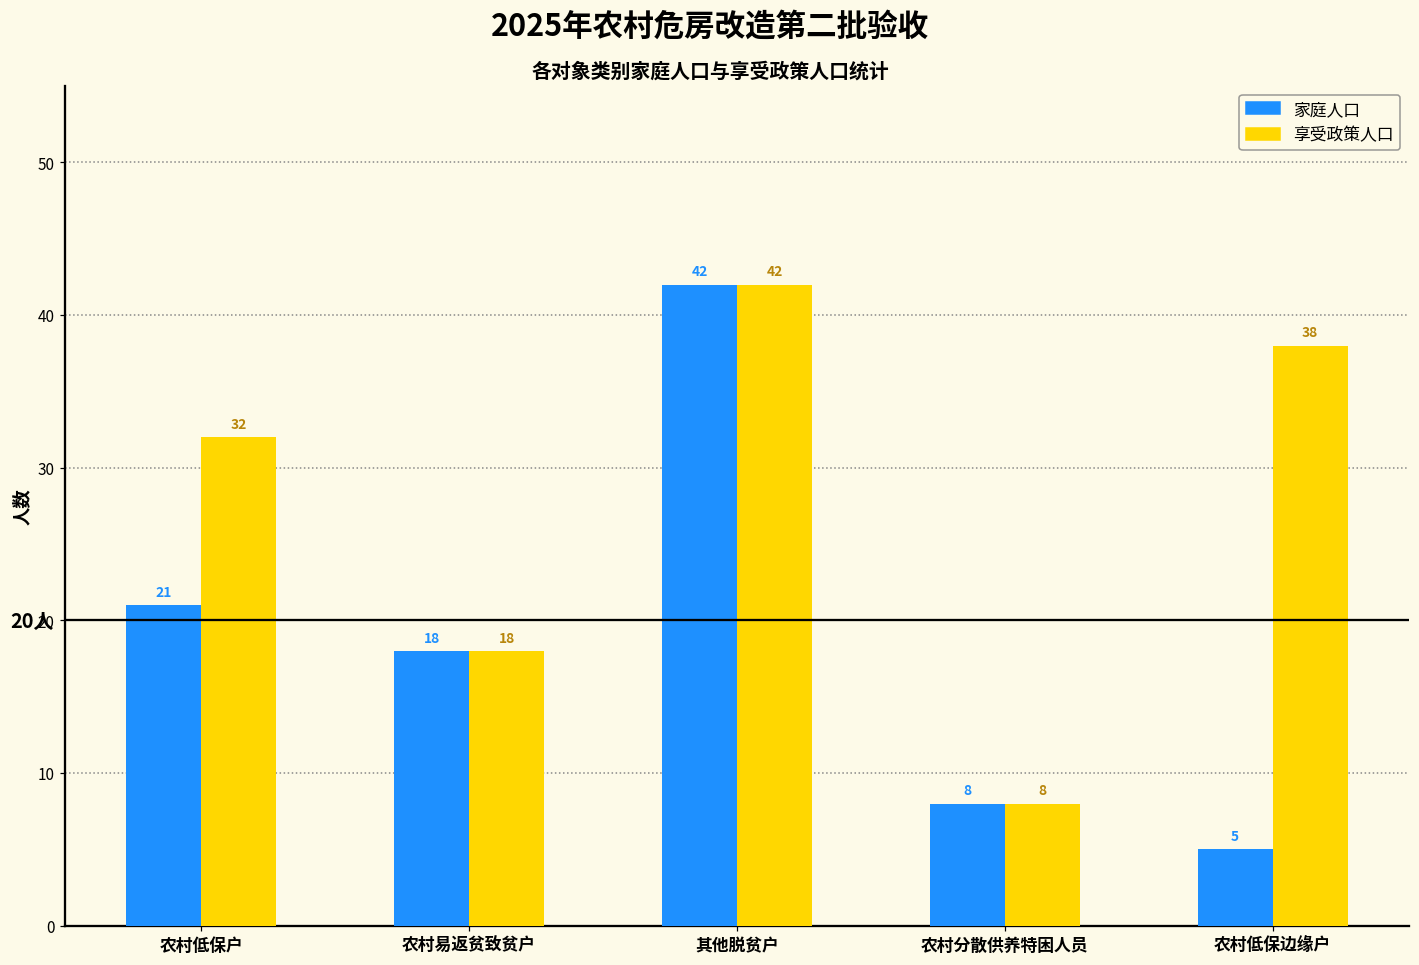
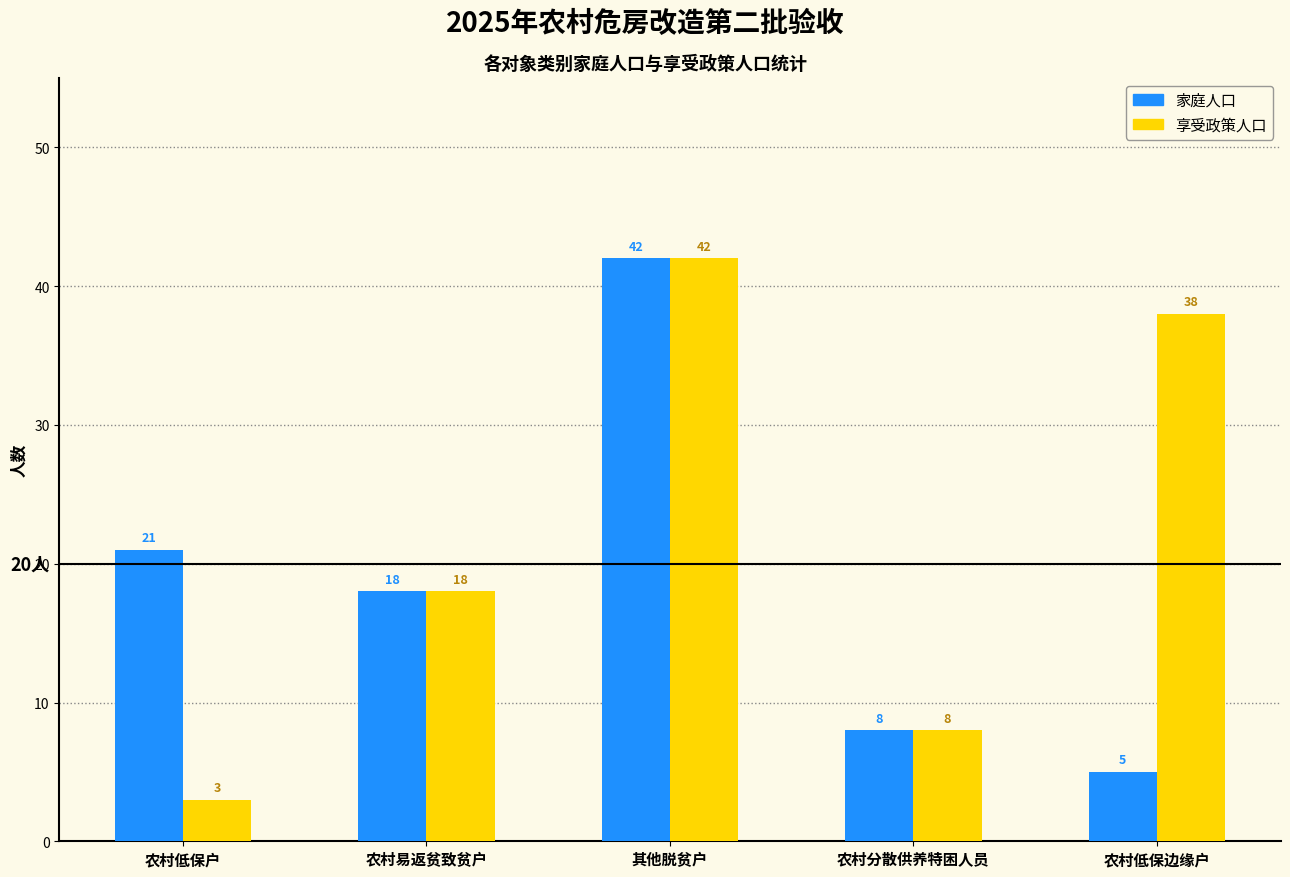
  {
    "家庭人口": {
      "农村低保户": 21,
      "农村易返贫致贫户": 18,
      "其他脱贫户": 42,
      "农村分散供养特困人员": 8,
      "农村低保边缘户": 5
    },
    "享受政策人口": {
-     "农村低保户": 32,
+     "农村低保户": 3,
      "农村易返贫致贫户": 18,
      "其他脱贫户": 42,
      "农村分散供养特困人员": 8,
      "农村低保边缘户": 38
    }
  }
